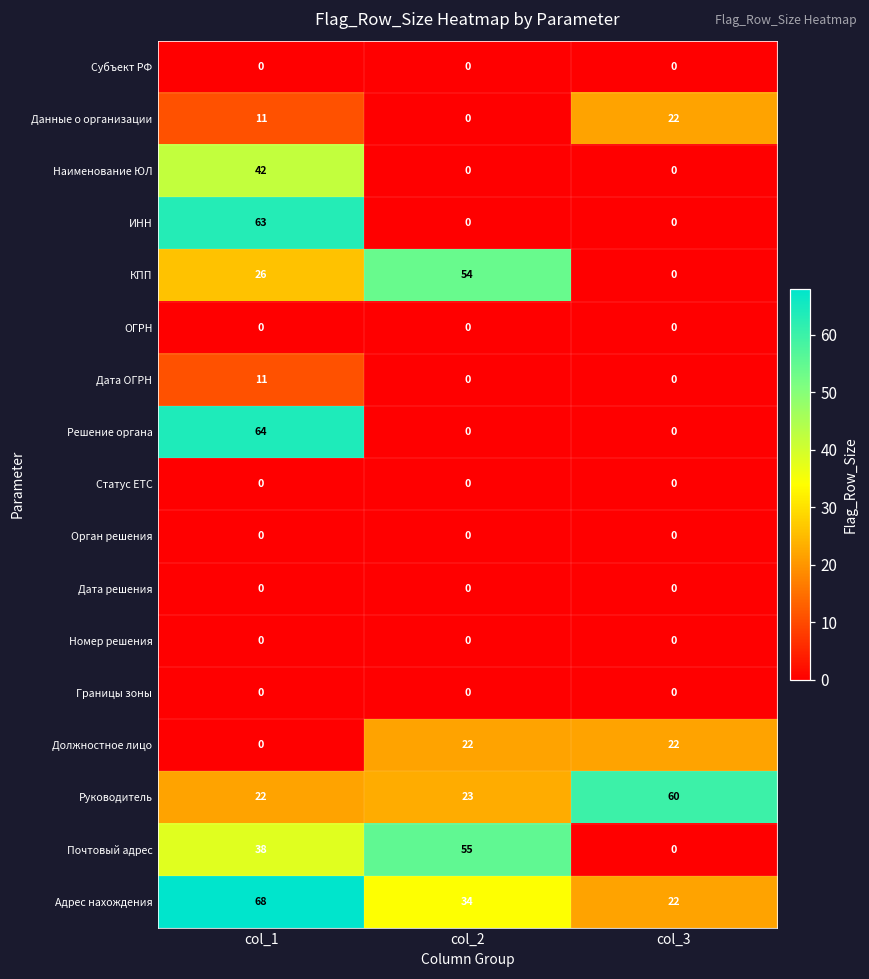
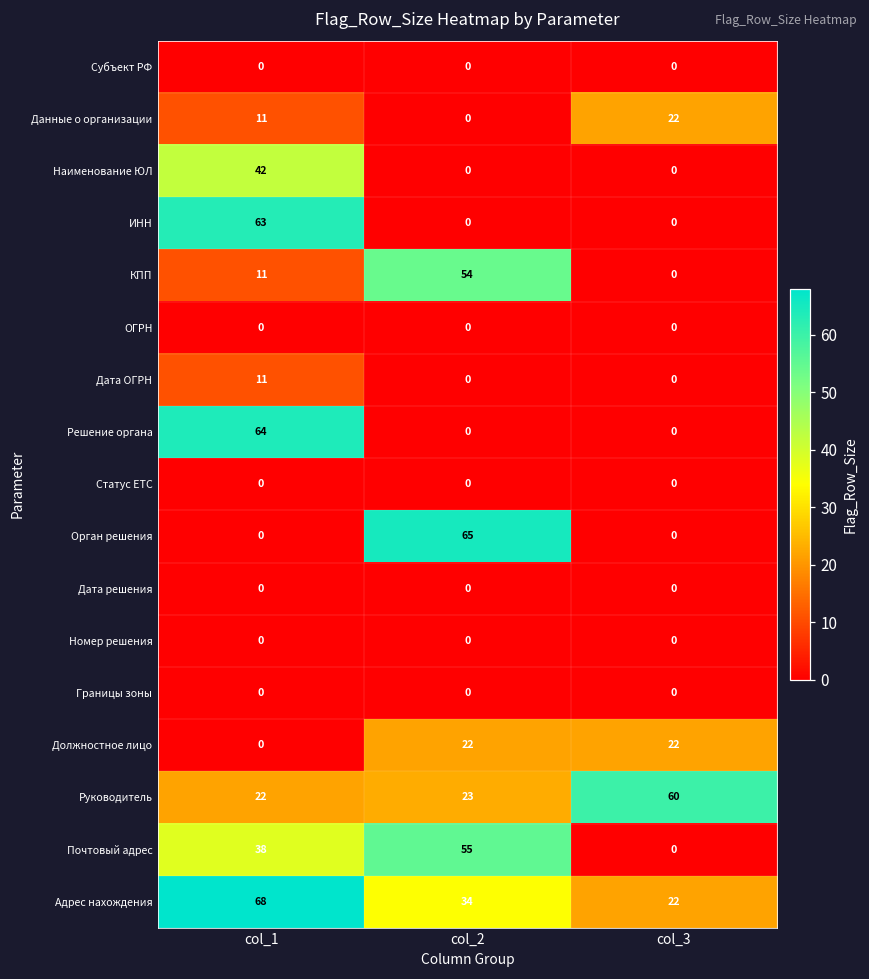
  {
    "Субъект РФ": {
      "col_1": 0,
      "col_2": 0,
      "col_3": 0
    },
    "Данные о организации": {
      "col_1": 11,
      "col_2": 0,
      "col_3": 22
    },
    "Наименование ЮЛ": {
      "col_1": 42,
      "col_2": 0,
      "col_3": 0
    },
    "ИНН": {
      "col_1": 63,
      "col_2": 0,
      "col_3": 0
    },
    "КПП": {
-     "col_1": 26,
+     "col_1": 11,
      "col_2": 54,
      "col_3": 0
    },
    "ОГРН": {
      "col_1": 0,
      "col_2": 0,
      "col_3": 0
    },
    "Дата ОГРН": {
      "col_1": 11,
      "col_2": 0,
      "col_3": 0
    },
    "Решение органа": {
      "col_1": 64,
      "col_2": 0,
      "col_3": 0
    },
    "Статус ЕТС": {
      "col_1": 0,
      "col_2": 0,
      "col_3": 0
    },
    "Орган решения": {
      "col_1": 0,
-     "col_2": 0,
+     "col_2": 65,
      "col_3": 0
    },
    "Дата решения": {
      "col_1": 0,
      "col_2": 0,
      "col_3": 0
    },
    "Номер решения": {
      "col_1": 0,
      "col_2": 0,
      "col_3": 0
    },
    "Границы зоны": {
      "col_1": 0,
      "col_2": 0,
      "col_3": 0
    },
    "Должностное лицо": {
      "col_1": 0,
      "col_2": 22,
      "col_3": 22
    },
    "Руководитель": {
      "col_1": 22,
      "col_2": 23,
      "col_3": 60
    },
    "Почтовый адрес": {
      "col_1": 38,
      "col_2": 55,
      "col_3": 0
    },
    "Адрес нахождения": {
      "col_1": 68,
      "col_2": 34,
      "col_3": 22
    }
  }
